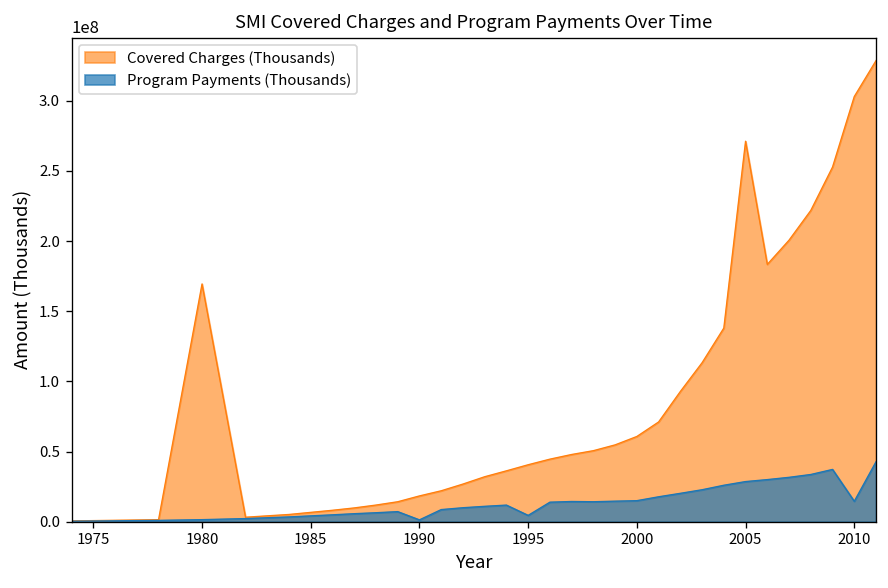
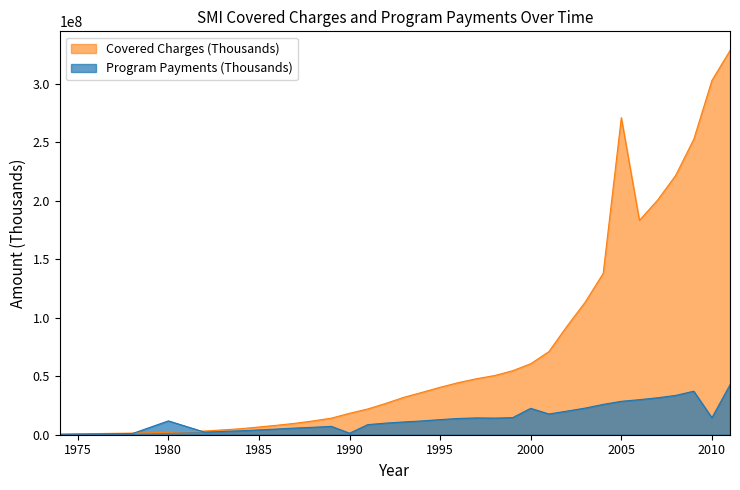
  {
    "Covered Charges (Thousands)": {
-     "1980": 169000000,
+     "1980": 2000000,
      "1990": 18000000,
      "1995": 41000000,
      "2000": 61000000,
      "2005": 271000000,
      "2010": 303000000
    },
    "Program Payments (Thousands)": {
-     "1980": 1000000,
+     "1980": 12000000,
      "1990": 1000000,
-     "1995": 4000000,
-     "2000": 15000000,
+     "1995": 13000000,
+     "2000": 23000000,
      "2005": 29000000,
      "2010": 15000000
    }
  }
